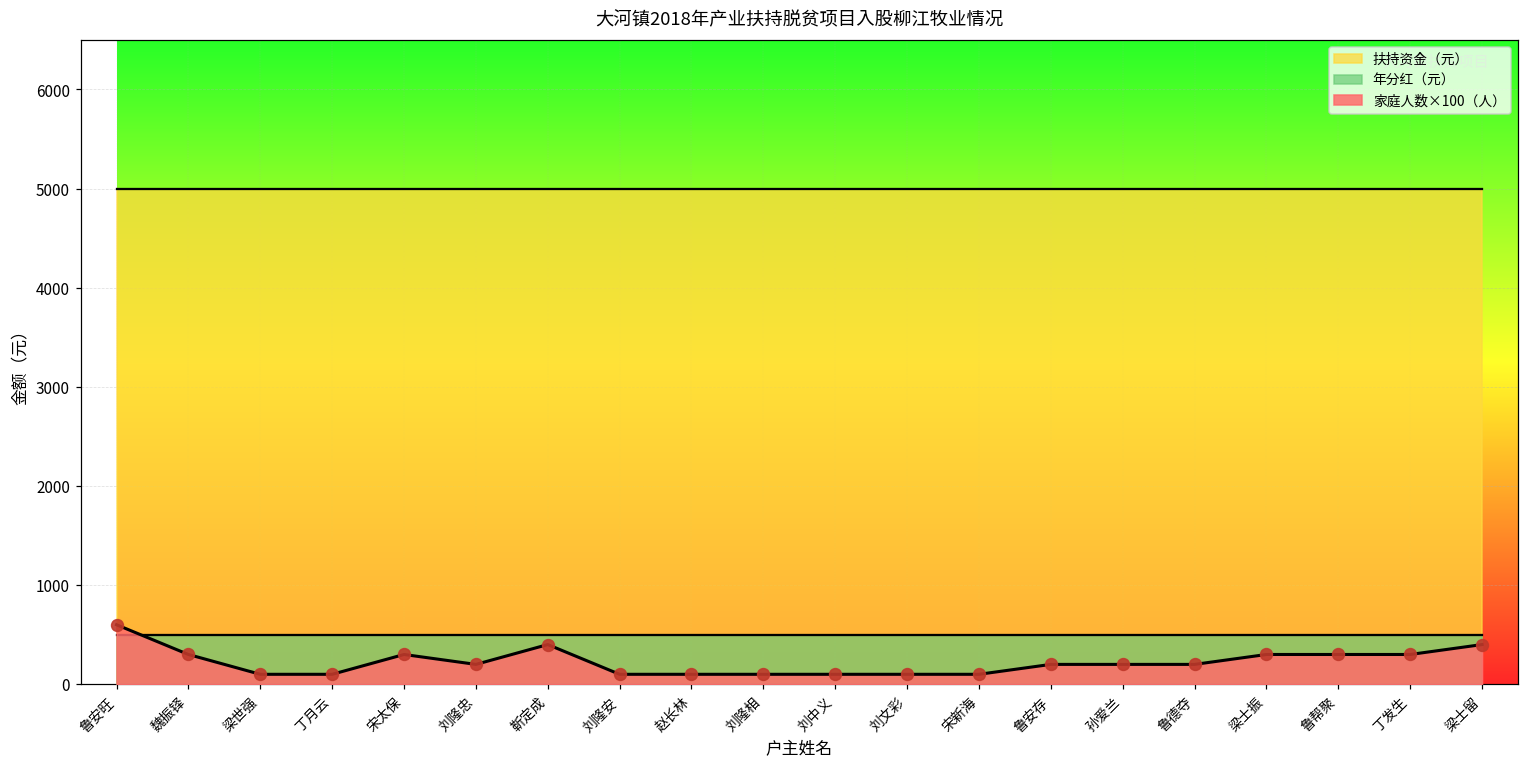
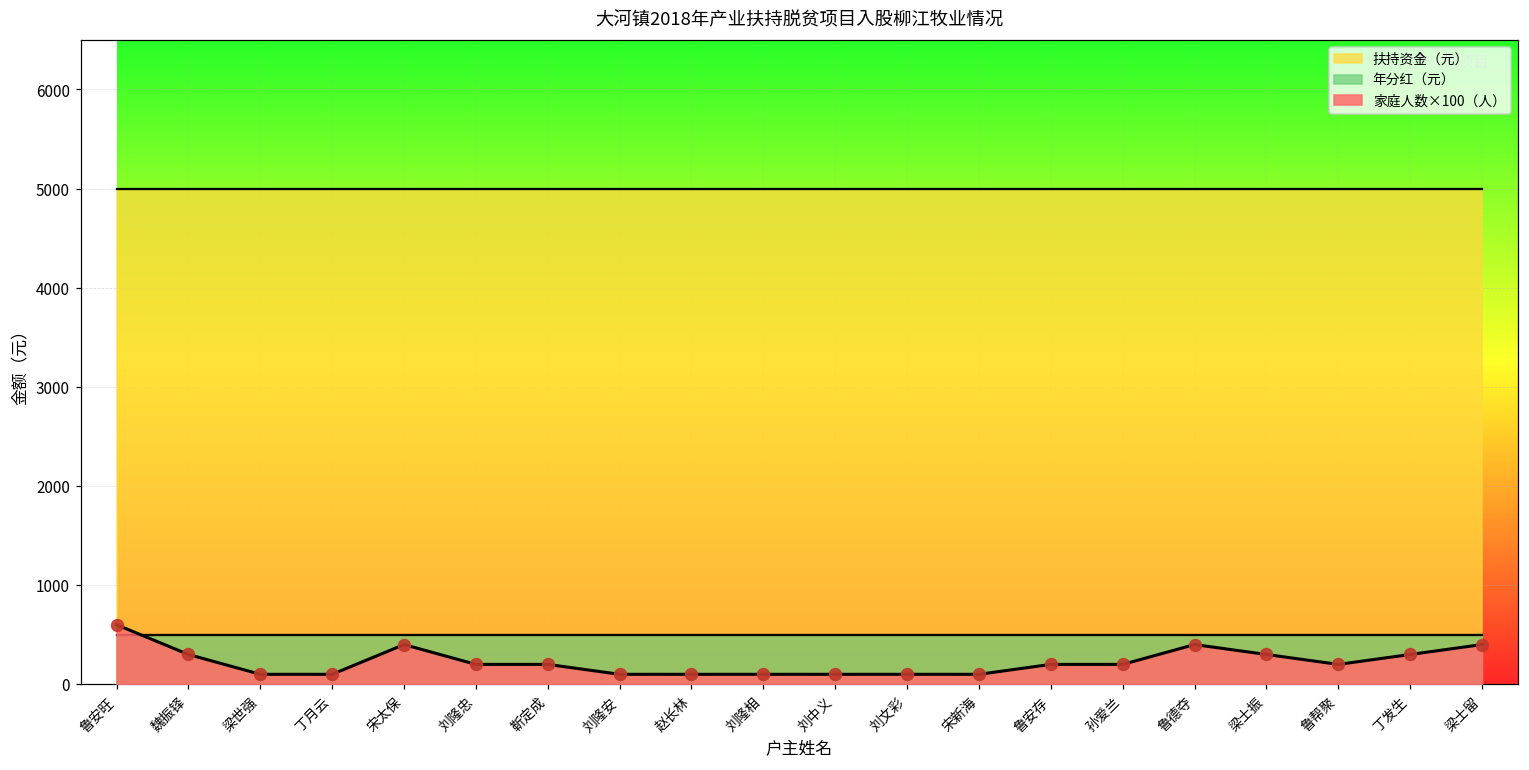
  {
    "扶持资金（元）": {
      "鲁安旺": 5000,
      "魏振铎": 5000,
      "梁世强": 5000,
      "丁月云": 5000,
      "宋太保": 5000,
      "刘隆忠": 5000,
      "靳定成": 5000,
      "刘隆安": 5000,
      "赵长林": 5000,
      "刘隆相": 5000,
      "刘中义": 5000,
      "刘文彩": 5000,
      "宋新海": 5000,
      "鲁安存": 5000,
      "孙爱兰": 5000,
      "鲁德夺": 5000,
      "梁士振": 5000,
      "鲁帮聚": 5000,
      "丁发生": 5000,
      "梁士留": 5000
    },
    "年分红（元）": {
      "鲁安旺": 500,
      "魏振铎": 500,
      "梁世强": 500,
      "丁月云": 500,
      "宋太保": 500,
      "刘隆忠": 500,
      "靳定成": 500,
      "刘隆安": 500,
      "赵长林": 500,
      "刘隆相": 500,
      "刘中义": 500,
      "刘文彩": 500,
      "宋新海": 500,
      "鲁安存": 500,
      "孙爱兰": 500,
      "鲁德夺": 500,
      "梁士振": 500,
      "鲁帮聚": 500,
      "丁发生": 500,
      "梁士留": 500
    },
    "家庭人数×100（人）": {
      "鲁安旺": 600,
      "魏振铎": 300,
      "梁世强": 100,
      "丁月云": 100,
-     "宋太保": 300,
+     "宋太保": 400,
      "刘隆忠": 200,
-     "靳定成": 400,
+     "靳定成": 200,
      "刘隆安": 100,
      "赵长林": 100,
      "刘隆相": 100,
      "刘中义": 100,
      "刘文彩": 100,
      "宋新海": 100,
      "鲁安存": 200,
      "孙爱兰": 200,
-     "鲁德夺": 200,
+     "鲁德夺": 400,
      "梁士振": 300,
-     "鲁帮聚": 300,
+     "鲁帮聚": 200,
      "丁发生": 300,
      "梁士留": 400
    }
  }
